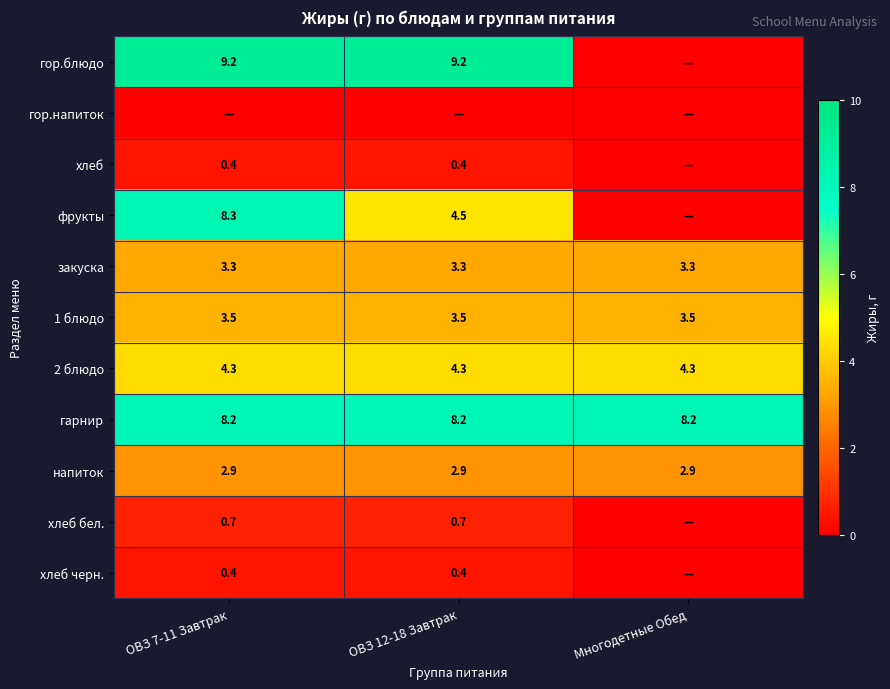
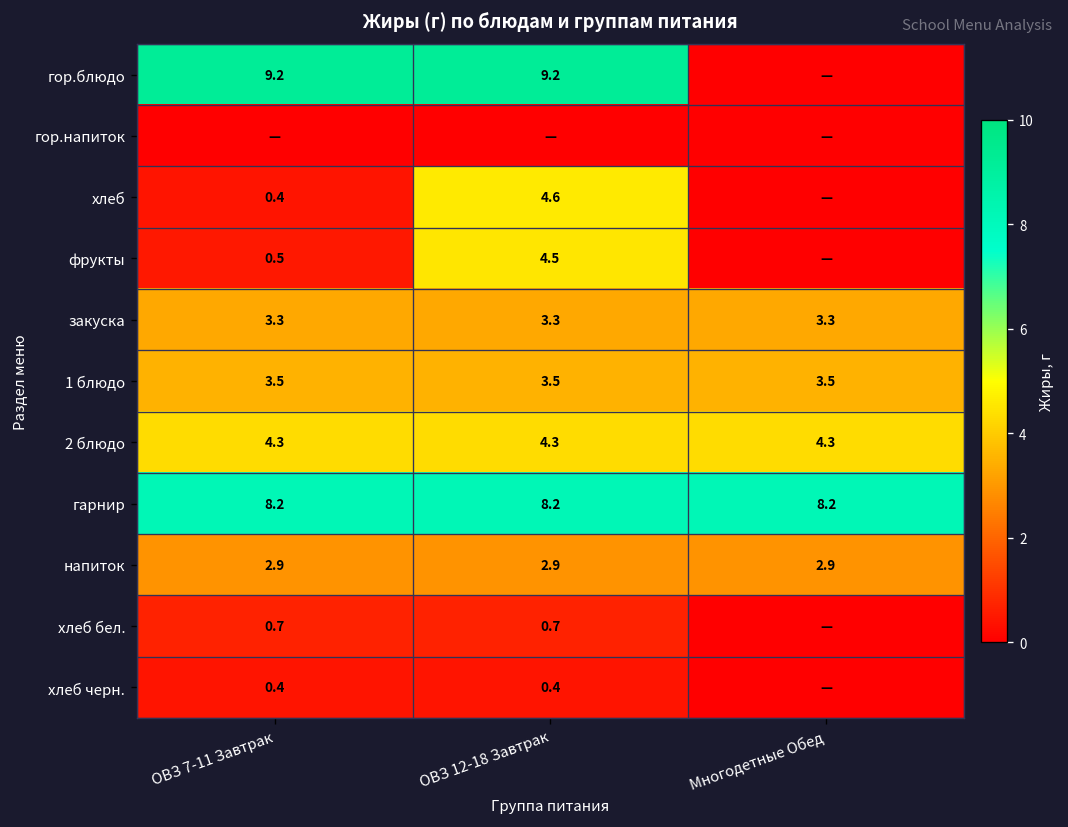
  {
    "гор.блюдо": {
      "ОВЗ 7-11 Завтрак": 9.2,
      "ОВЗ 12-18 Завтрак": 9.2
    },
    "хлеб": {
      "ОВЗ 7-11 Завтрак": 0.4,
-     "ОВЗ 12-18 Завтрак": 0.4
+     "ОВЗ 12-18 Завтрак": 4.6
    },
    "фрукты": {
-     "ОВЗ 7-11 Завтрак": 8.3,
+     "ОВЗ 7-11 Завтрак": 0.5,
      "ОВЗ 12-18 Завтрак": 4.5
    },
    "закуска": {
      "ОВЗ 7-11 Завтрак": 3.3,
      "ОВЗ 12-18 Завтрак": 3.3,
      "Многодетные Обед": 3.3
    },
    "1 блюдо": {
      "ОВЗ 7-11 Завтрак": 3.5,
      "ОВЗ 12-18 Завтрак": 3.5,
      "Многодетные Обед": 3.5
    },
    "2 блюдо": {
      "ОВЗ 7-11 Завтрак": 4.3,
      "ОВЗ 12-18 Завтрак": 4.3,
      "Многодетные Обед": 4.3
    },
    "гарнир": {
      "ОВЗ 7-11 Завтрак": 8.2,
      "ОВЗ 12-18 Завтрак": 8.2,
      "Многодетные Обед": 8.2
    },
    "напиток": {
      "ОВЗ 7-11 Завтрак": 2.9,
      "ОВЗ 12-18 Завтрак": 2.9,
      "Многодетные Обед": 2.9
    },
    "хлеб бел.": {
      "ОВЗ 7-11 Завтрак": 0.7,
      "ОВЗ 12-18 Завтрак": 0.7
    },
    "хлеб черн.": {
      "ОВЗ 7-11 Завтрак": 0.4,
      "ОВЗ 12-18 Завтрак": 0.4
    }
  }
